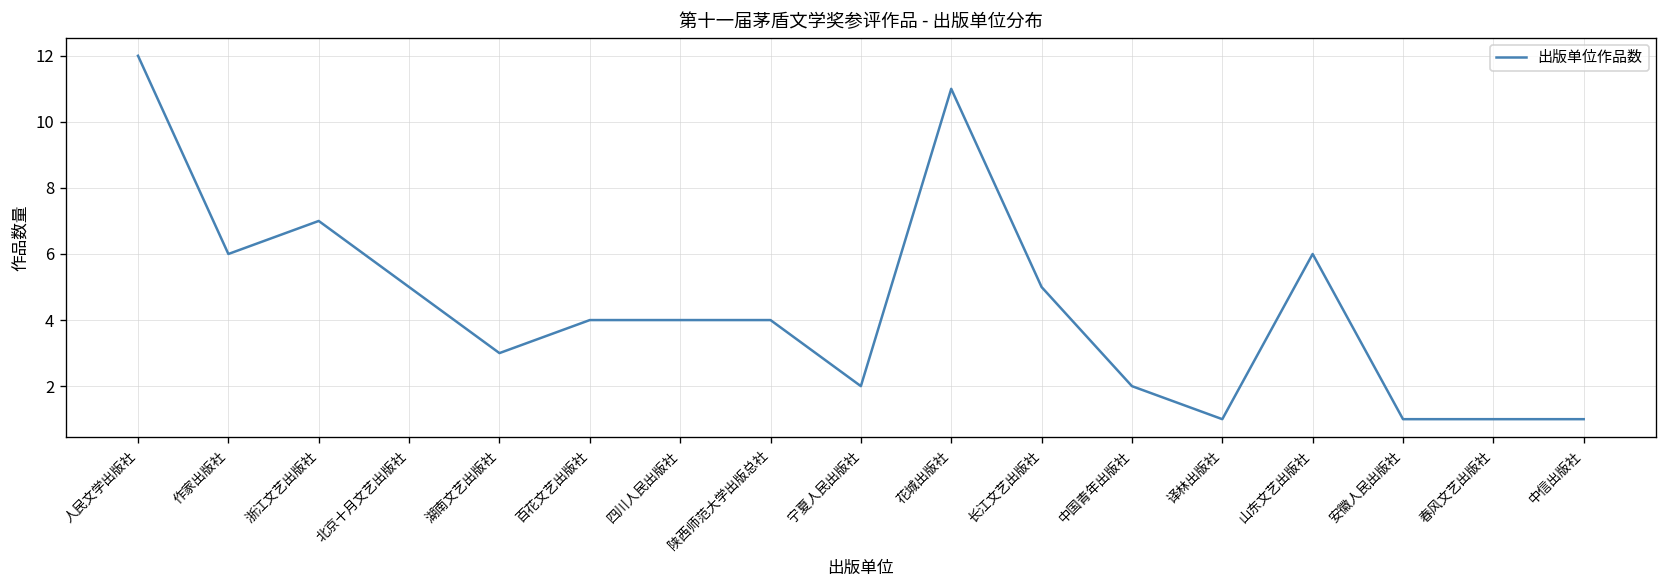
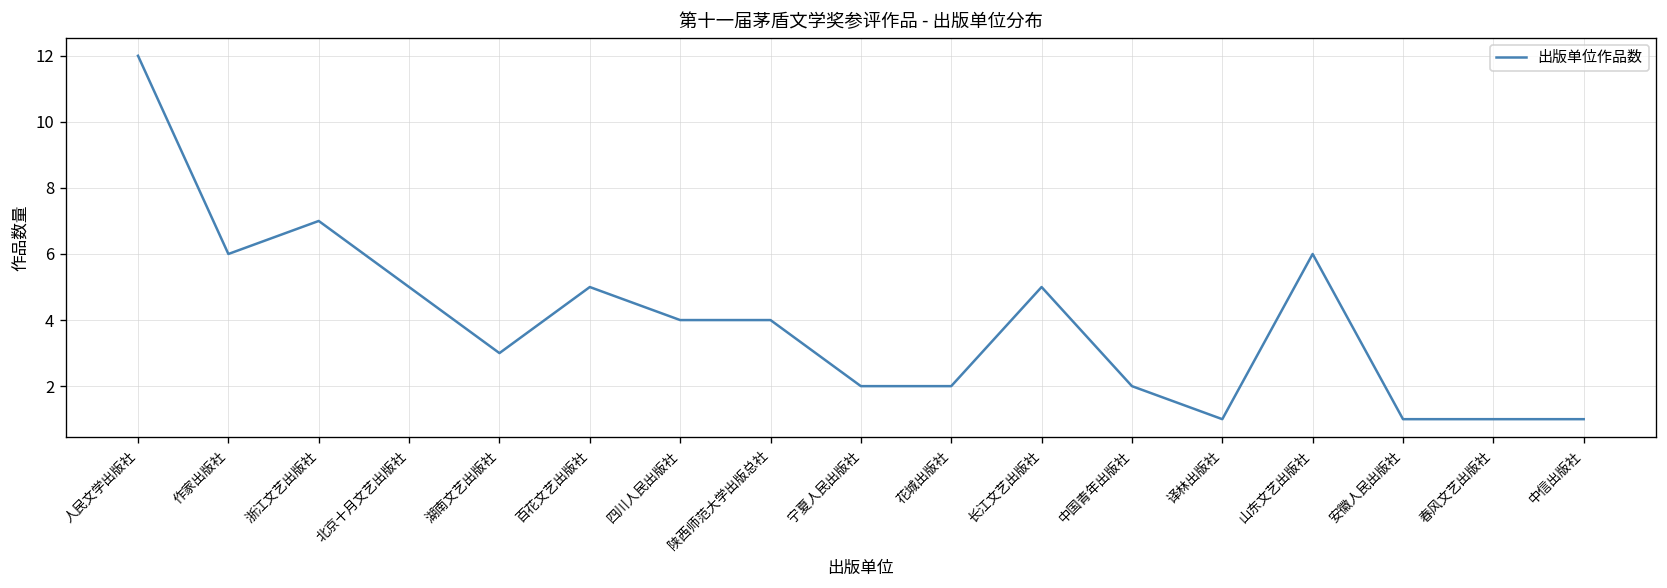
  {
    "人民文学出版社": 12,
    "作家出版社": 6,
    "浙江文艺出版社": 7,
    "北京十月文艺出版社": 5,
    "湖南文艺出版社": 3,
-   "百花文艺出版社": 4,
+   "百花文艺出版社": 5,
    "四川人民出版社": 4,
    "陕西师范大学出版总社": 4,
    "宁夏人民出版社": 2,
-   "花城出版社": 11,
+   "花城出版社": 2,
    "长江文艺出版社": 5,
    "中国青年出版社": 2,
    "译林出版社": 1,
    "山东文艺出版社": 6,
    "安徽人民出版社": 1,
    "春风文艺出版社": 1,
    "中信出版社": 1
  }
